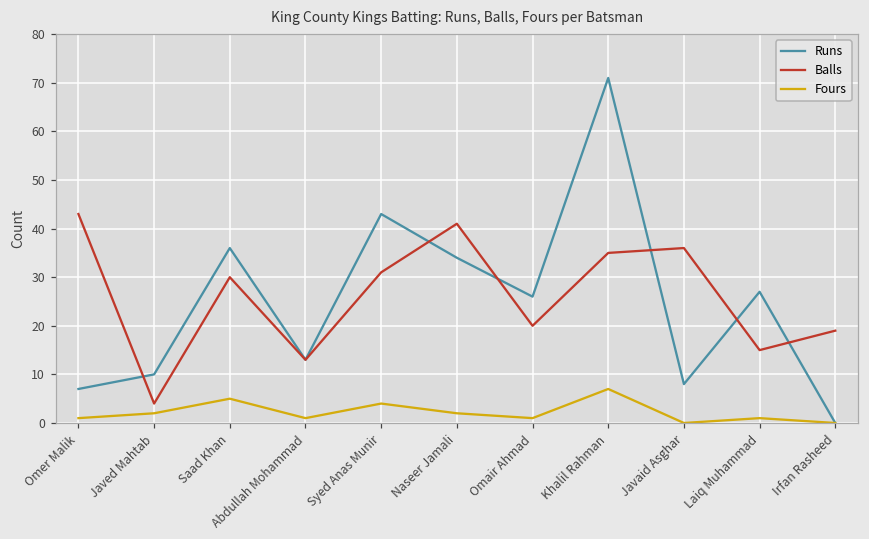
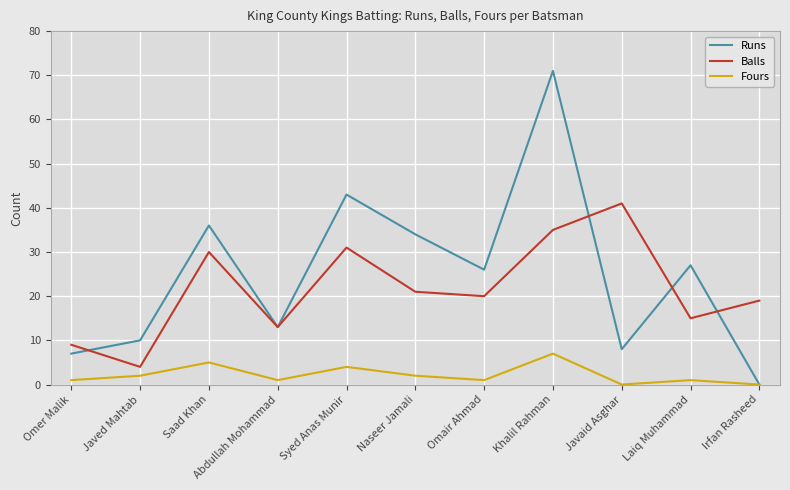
  {
    "Runs": {
      "Omer Malik": 7,
      "Javed Mahtab": 10,
      "Saad Khan": 36,
      "Syed Anas Munir": 43,
      "Naseer Jamali": 34,
      "Omair Ahmad": 26,
      "Khalil Rahman": 71,
      "Javaid Asghar": 8,
      "Laiq Muhammad": 27
    },
    "Balls": {
-     "Omer Malik": 43,
+     "Omer Malik": 9,
      "Javed Mahtab": 4,
      "Saad Khan": 30,
      "Syed Anas Munir": 31,
-     "Naseer Jamali": 41,
+     "Naseer Jamali": 21,
      "Omair Ahmad": 20,
      "Khalil Rahman": 35,
-     "Javaid Asghar": 36,
+     "Javaid Asghar": 41,
      "Laiq Muhammad": 15,
      "Irfan Rasheed": 19
    },
    "Fours": {
      "Omer Malik": 1,
      "Javed Mahtab": 2,
      "Saad Khan": 5,
      "Abdullah Mohammad": 1,
      "Syed Anas Munir": 4,
      "Naseer Jamali": 2,
      "Omair Ahmad": 1,
      "Khalil Rahman": 7,
      "Javaid Asghar": 0,
      "Laiq Muhammad": 1
    }
  }
